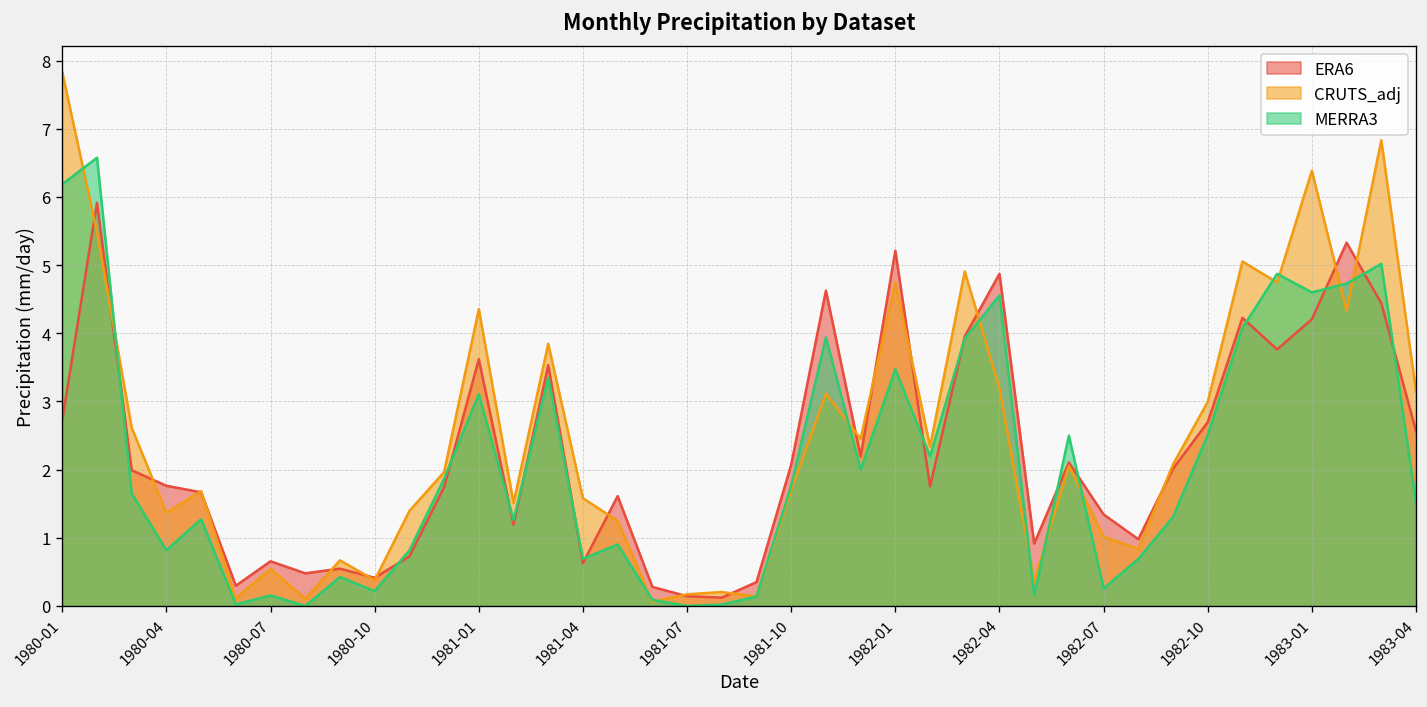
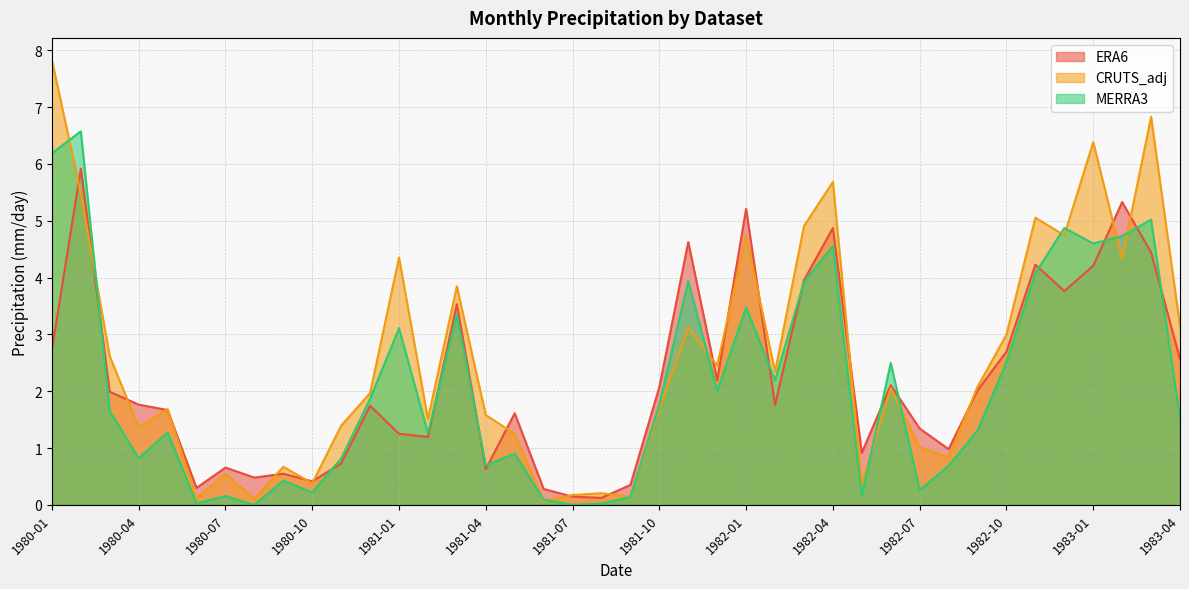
  {
    "ERA6": {
      "1980-01": 2.7,
      "1980-04": 1.8,
      "1980-07": 0.7,
-     "1981-01": 3.6,
+     "1981-01": 1.3,
      "1981-04": 0.6,
      "1981-10": 2.1,
      "1982-01": 5.2,
      "1982-04": 4.9,
      "1982-07": 1.3,
      "1982-10": 2.7,
      "1983-01": 4.2,
      "1983-04": 2.6
    },
    "CRUTS_adj": {
      "1980-01": 7.8,
      "1980-04": 1.4,
      "1980-07": 0.5,
      "1981-01": 4.4,
      "1981-04": 1.6,
      "1981-10": 1.7,
      "1982-01": 4.7,
-     "1982-04": 3.2,
+     "1982-04": 5.7,
      "1982-07": 1.0,
      "1982-10": 3.0,
      "1983-01": 6.4,
      "1983-04": 3.1
    },
    "MERRA3": {
      "1980-01": 6.2,
      "1980-04": 0.8,
      "1980-07": 0.2,
      "1980-10": 0.2,
      "1981-01": 3.1,
      "1981-04": 0.7,
      "1981-07": 0.0,
      "1981-10": 1.8,
      "1982-01": 3.5,
      "1982-04": 4.6,
      "1982-07": 0.3,
      "1982-10": 2.5,
      "1983-01": 4.6,
      "1983-04": 1.5
    }
  }
